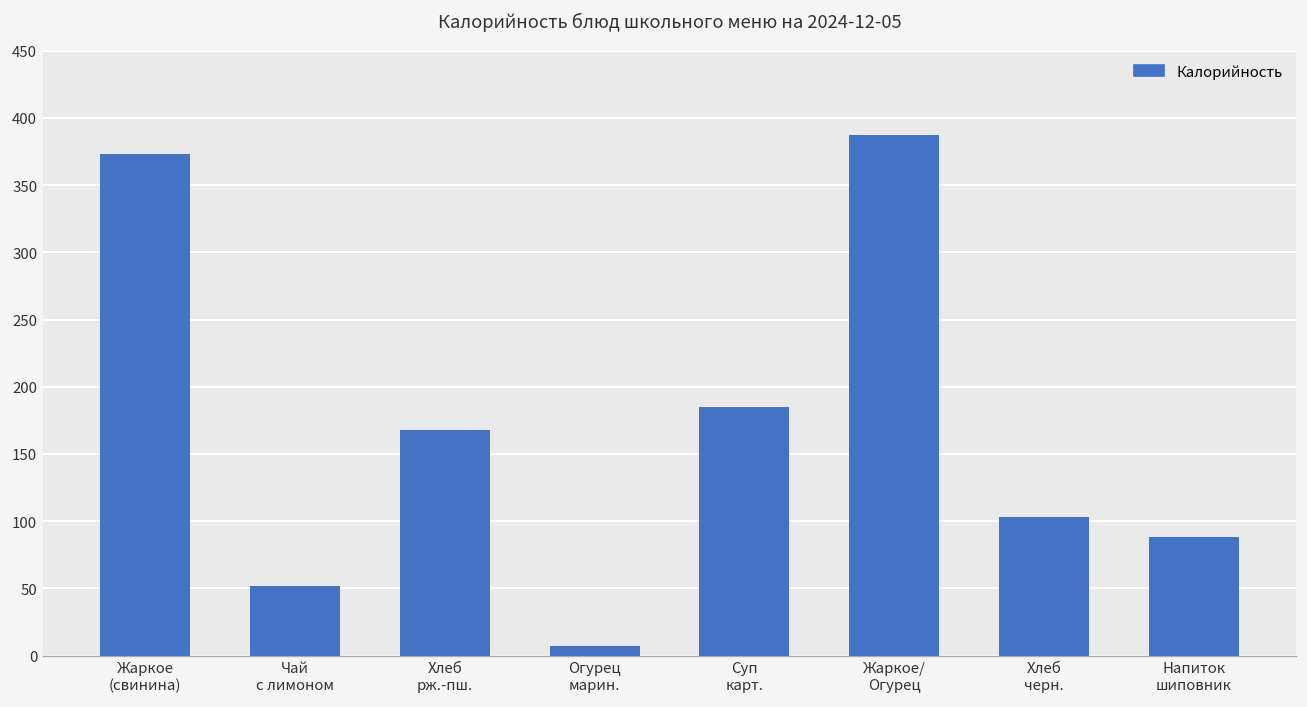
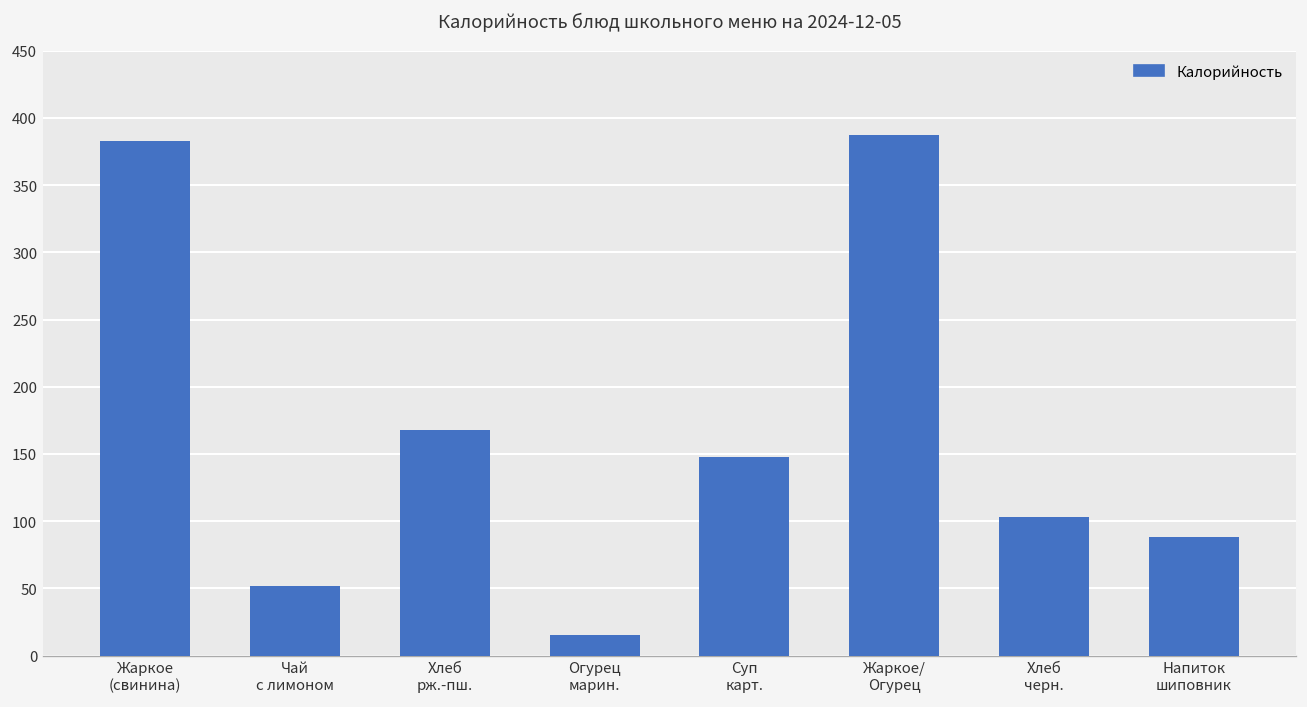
  {
-   "Жаркое (свинина)": 373,
+   "Жаркое (свинина)": 383,
    "Чай с лимоном": 52,
    "Хлеб рж.-пш.": 168,
-   "Огурец марин.": 7,
-   "Суп карт.": 185,
+   "Огурец марин.": 15,
+   "Суп карт.": 148,
    "Жаркое/ Огурец": 387,
    "Хлеб черн.": 103,
    "Напиток шиповник": 88
  }
